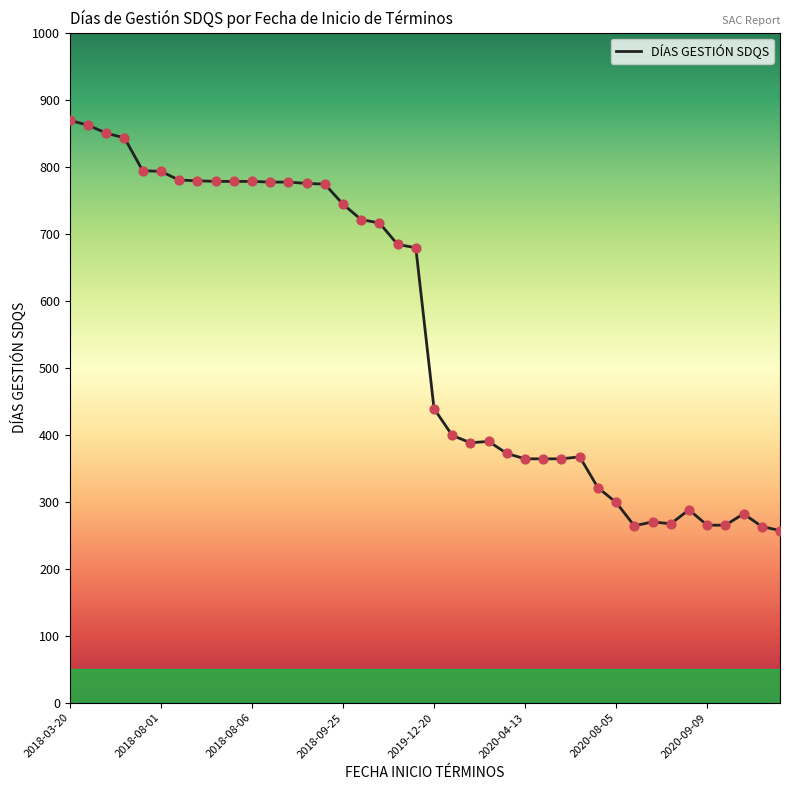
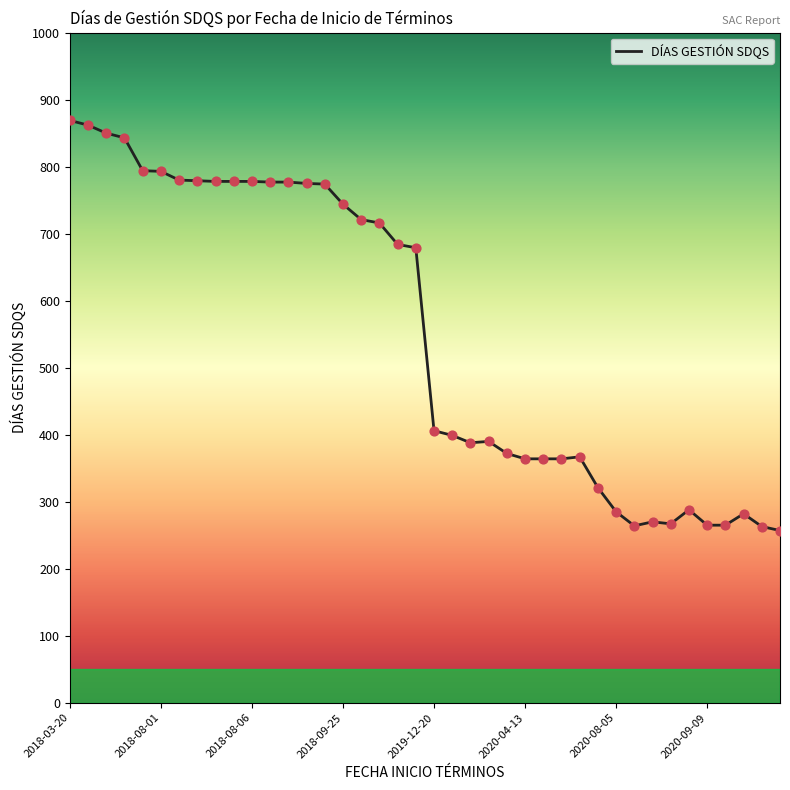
  {
    "2018-03-20": 870,
    "2018-08-01": 790,
    "2018-09-25": 740,
-   "2019-12-20": 440,
-   "2020-08-05": 300
+   "2019-12-20": 410,
+   "2020-08-05": 290
  }
